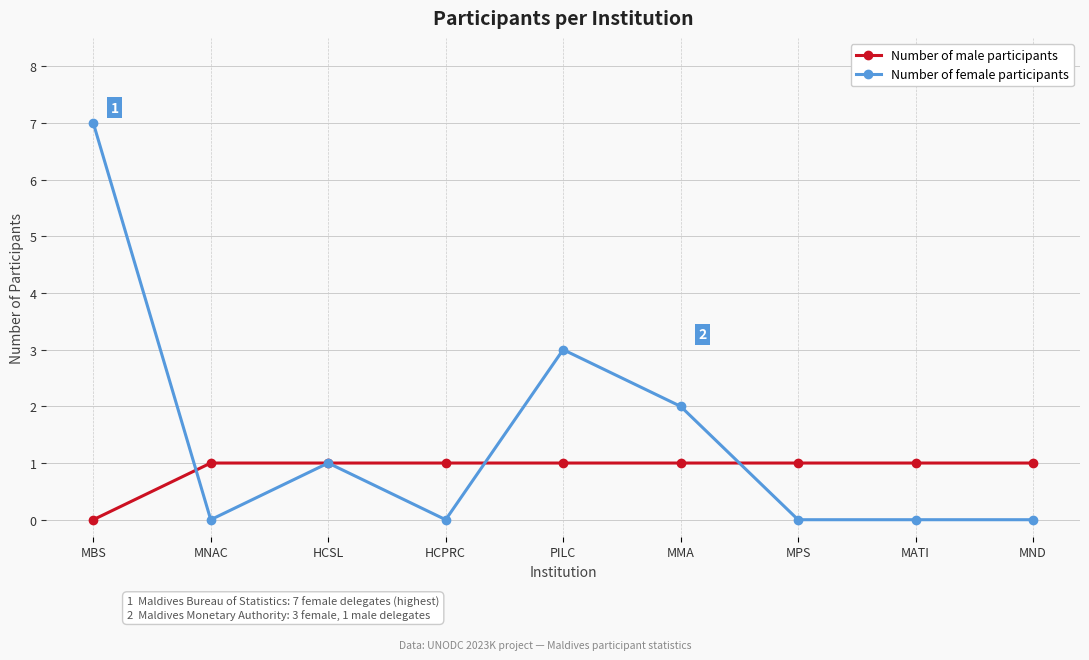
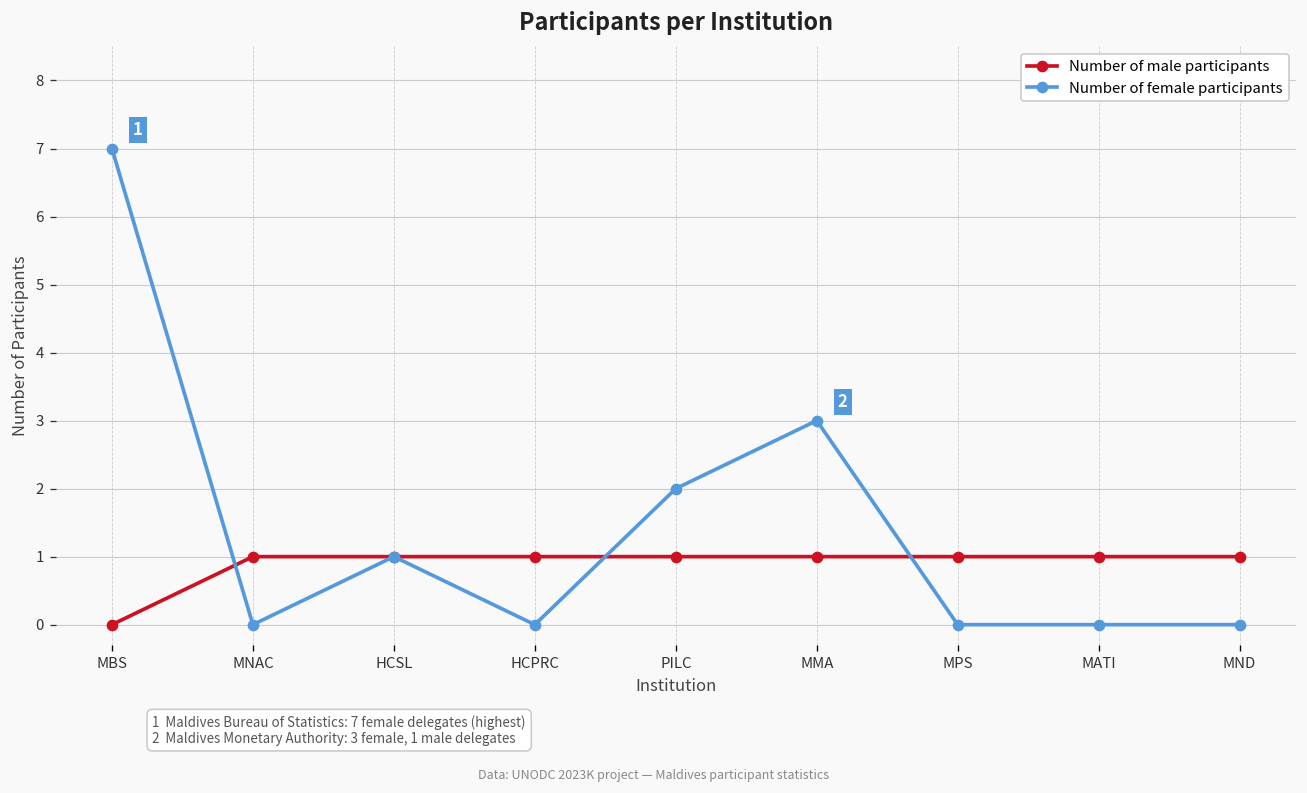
  {
    "Number of male participants": {
      "MBS": 0,
      "MNAC": 1,
      "HCPRC": 1,
      "PILC": 1,
      "MMA": 1,
      "MPS": 1,
      "MATI": 1,
      "MND": 1
    },
    "Number of female participants": {
      "MNAC": 0,
      "HCPRC": 0,
-     "PILC": 3,
-     "MMA": 2,
+     "PILC": 2,
+     "MMA": 3,
      "MPS": 0,
      "MATI": 0,
      "MND": 0
    }
  }
